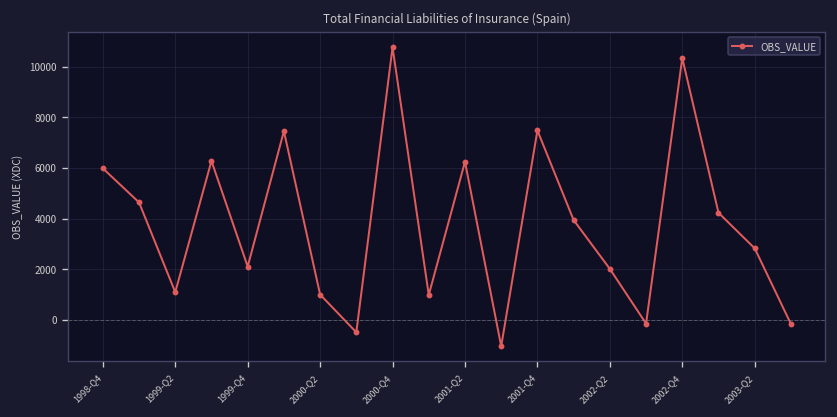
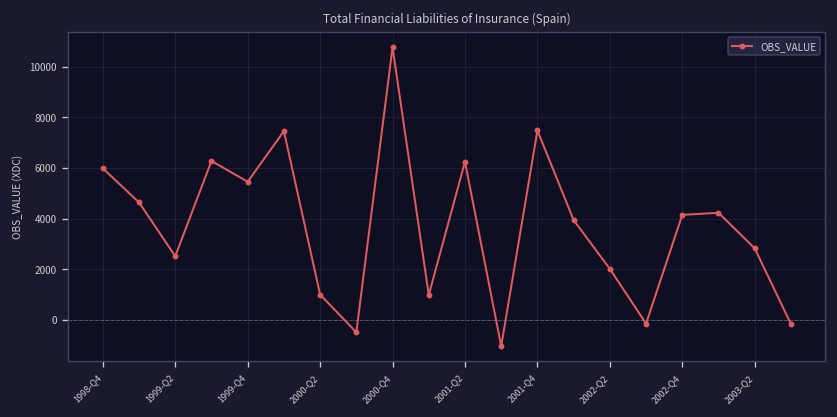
  {
    "1998-Q4": 6000,
-   "1999-Q2": 1100,
-   "1999-Q4": 2100,
+   "1999-Q2": 2500,
+   "1999-Q4": 5500,
    "2000-Q2": 1000,
    "2000-Q4": 10800,
    "2001-Q2": 6200,
    "2001-Q4": 7500,
    "2002-Q2": 2000,
-   "2002-Q4": 10300,
+   "2002-Q4": 4200,
    "2003-Q2": 2800
  }
